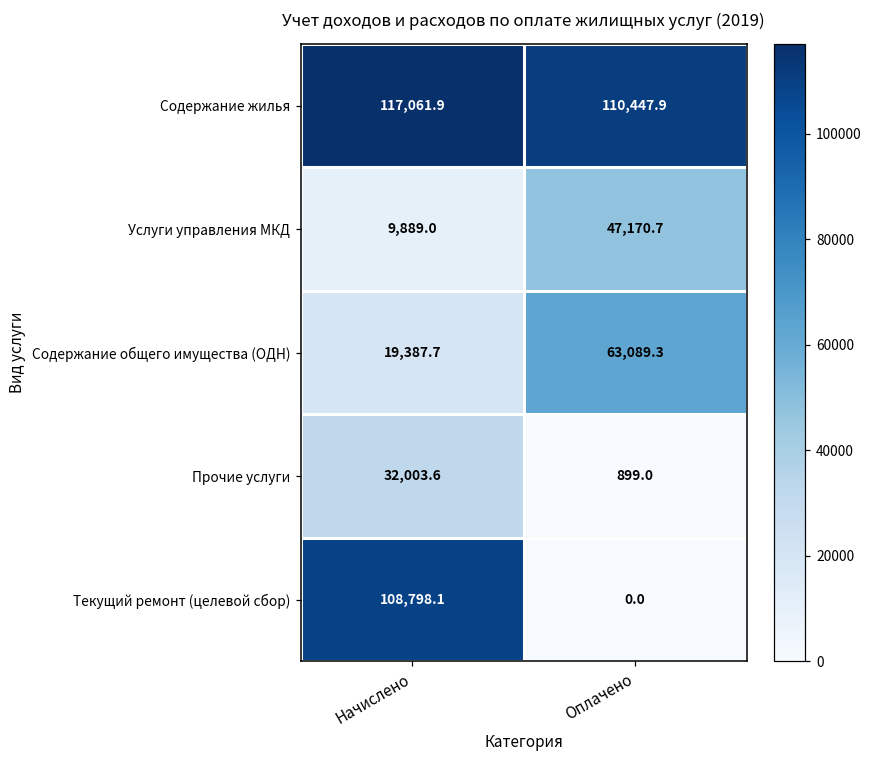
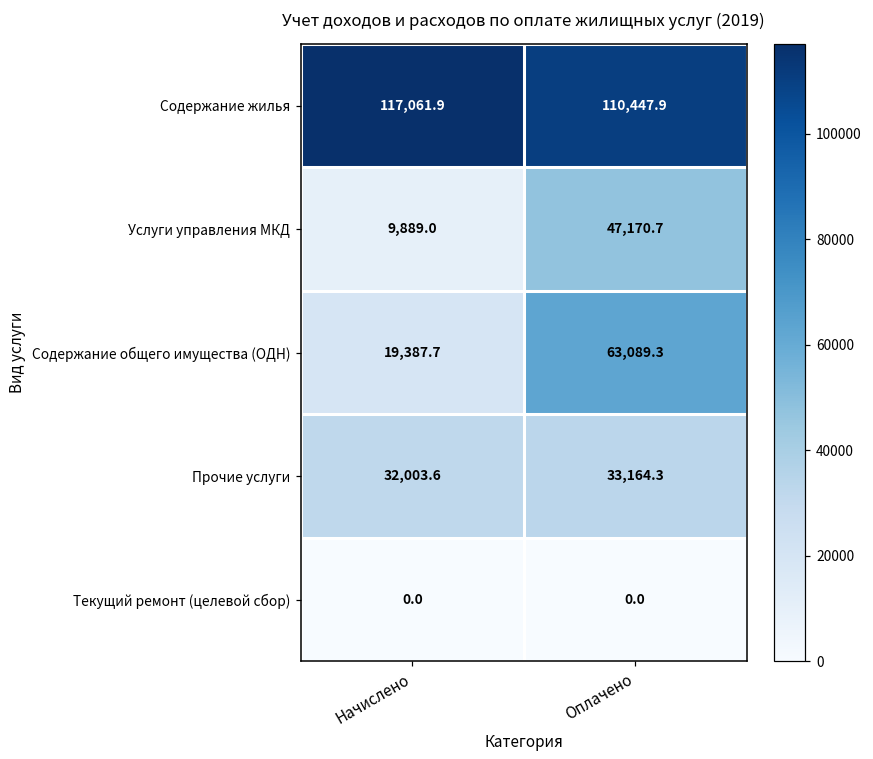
  {
    "Содержание жилья": {
      "Начислено": "117,061.9",
      "Оплачено": "110,447.9"
    },
    "Услуги управления МКД": {
      "Начислено": "9,889.0",
      "Оплачено": "47,170.7"
    },
    "Содержание общего имущества (ОДН)": {
      "Начислено": "19,387.7",
      "Оплачено": "63,089.3"
    },
    "Прочие услуги": {
      "Начислено": "32,003.6",
-     "Оплачено": "899.0"
+     "Оплачено": "33,164.3"
    },
    "Текущий ремонт (целевой сбор)": {
-     "Начислено": "108,798.1",
+     "Начислено": "0.0",
      "Оплачено": "0.0"
    }
  }
